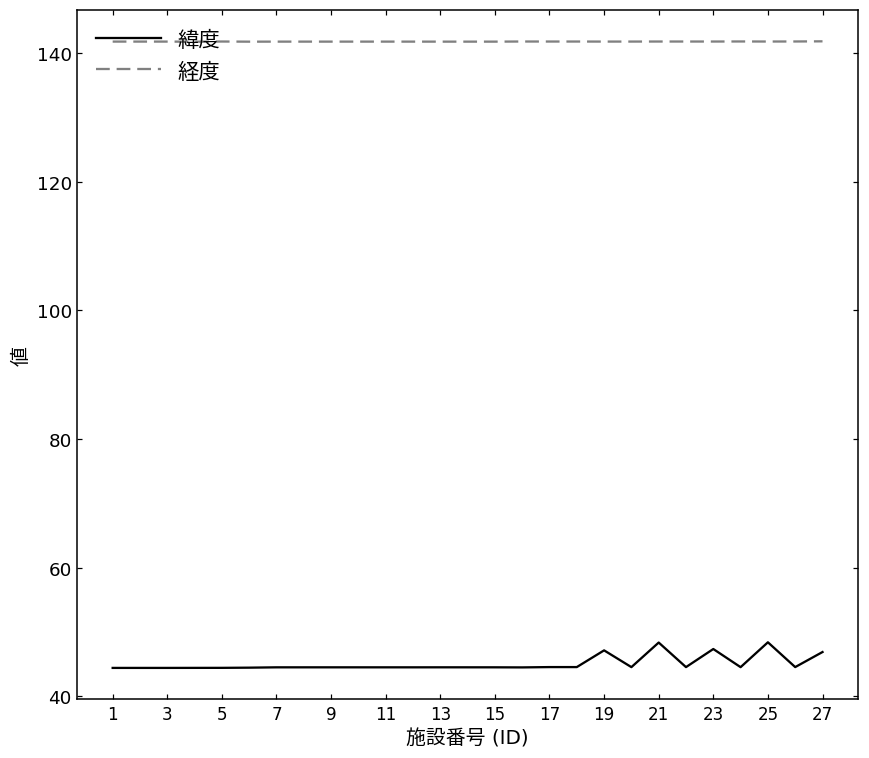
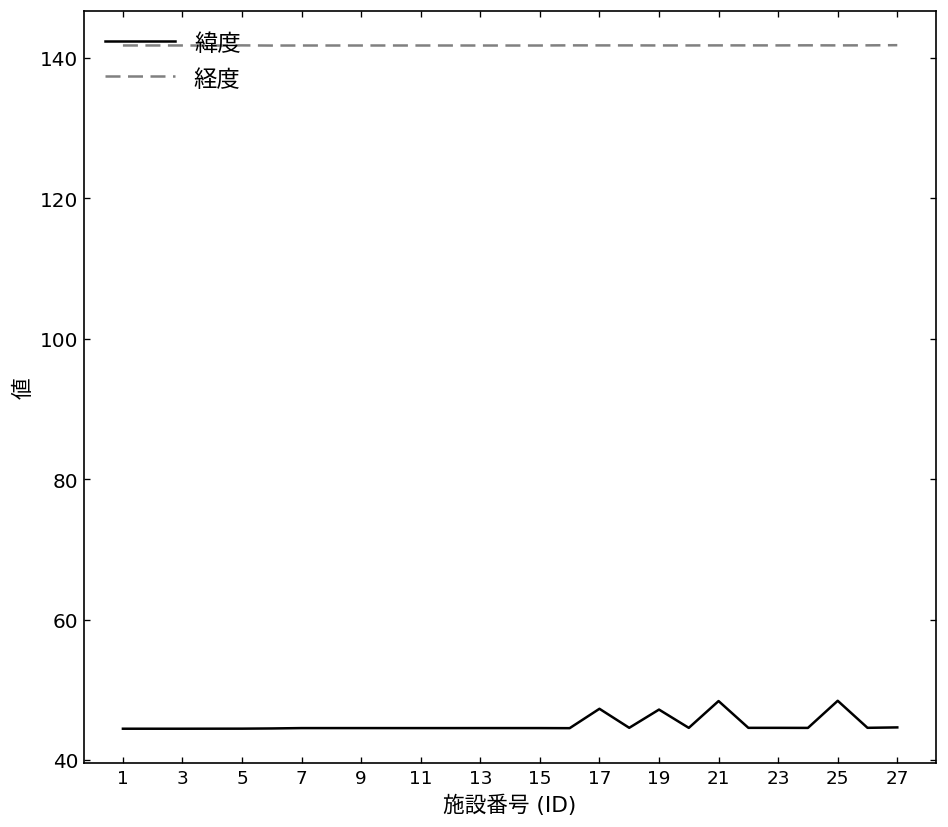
  {
    "緯度": {
      "1": 44,
      "3": 44,
      "5": 44,
      "7": 45,
      "9": 45,
      "11": 45,
      "13": 45,
      "15": 45,
-     "17": 45,
+     "17": 47,
      "19": 47,
      "21": 48,
-     "23": 47,
+     "23": 45,
      "25": 48,
-     "27": 47
+     "27": 45
    },
    "経度": {
      "1": 142,
      "3": 142,
      "5": 142,
      "7": 142,
      "9": 142,
      "11": 142,
      "13": 142,
      "15": 142,
      "17": 142,
      "19": 142,
      "21": 142,
      "23": 142,
      "25": 142,
      "27": 142
    }
  }
